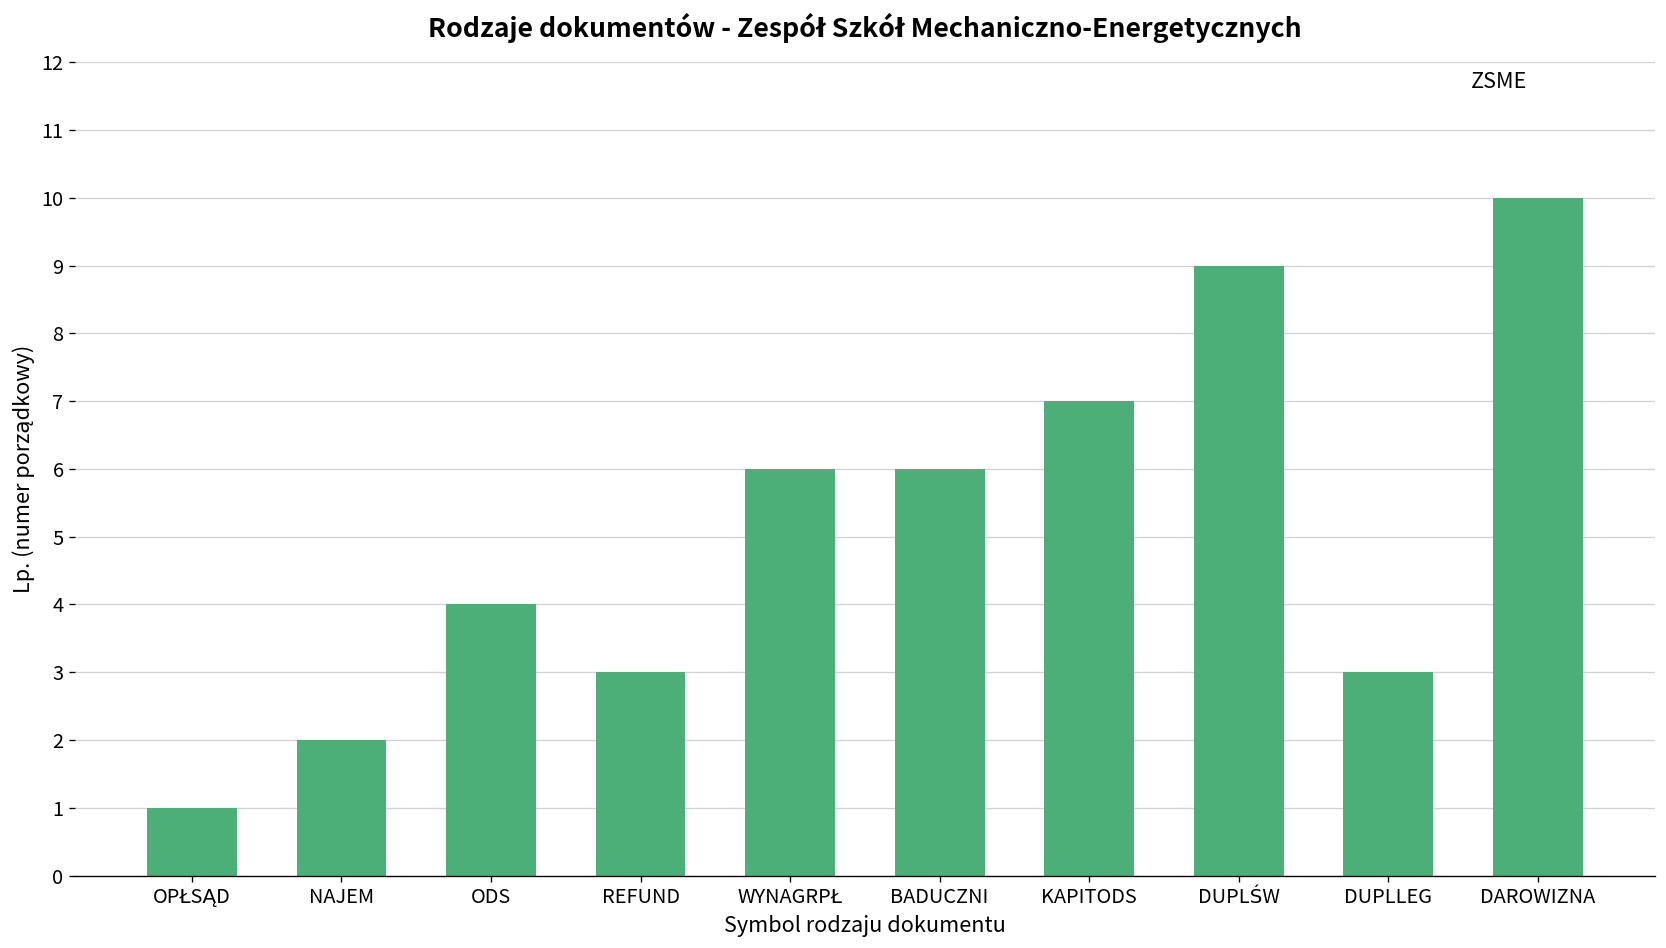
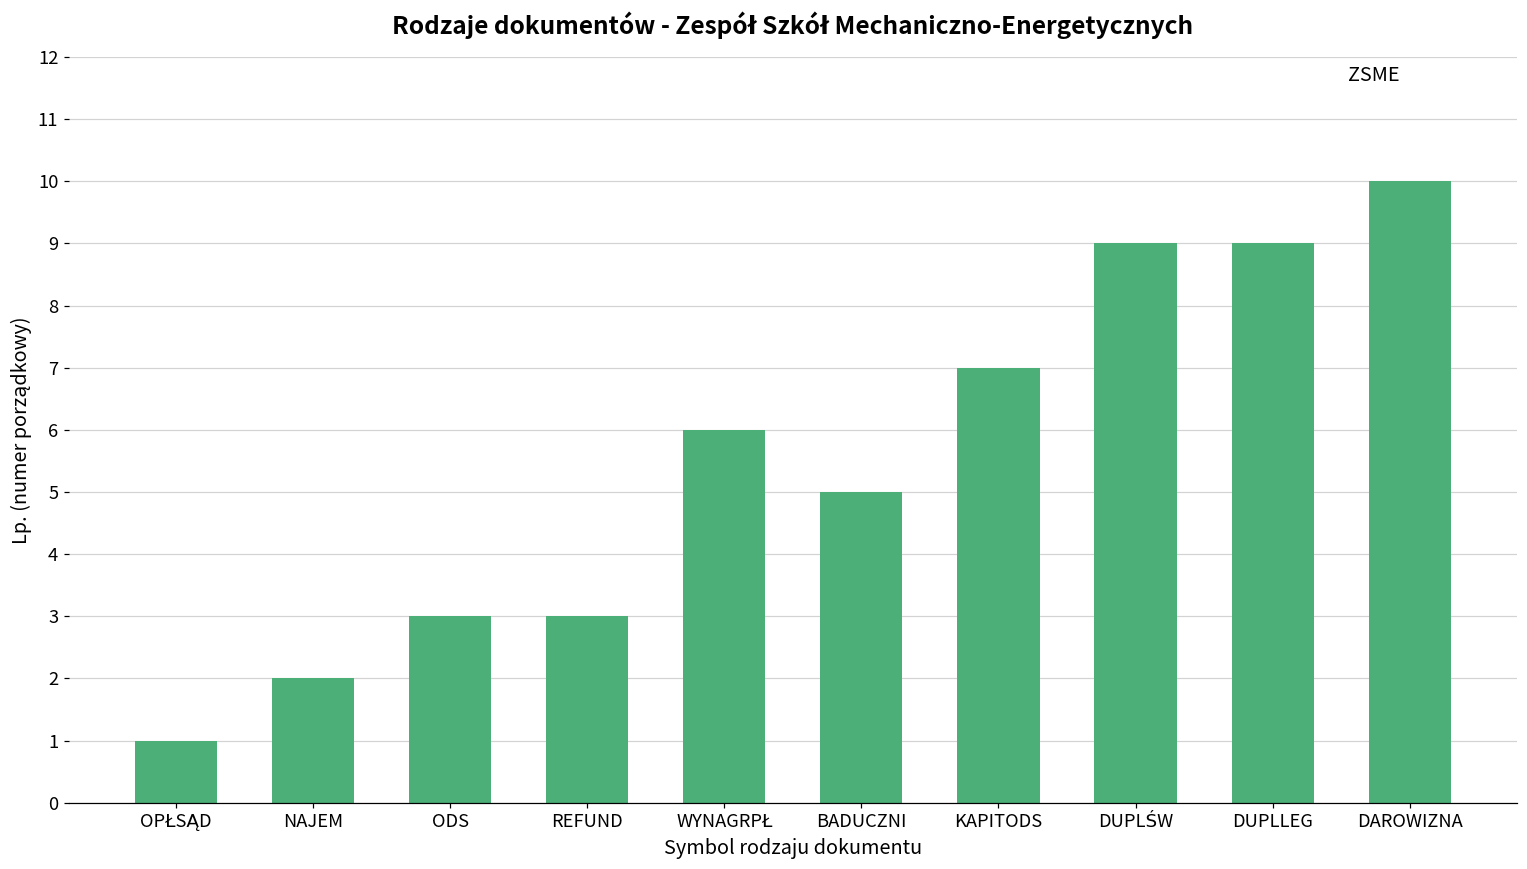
  {
    "OPŁSĄD": 1,
    "NAJEM": 2,
-   "ODS": 4,
+   "ODS": 3,
    "REFUND": 3,
    "WYNAGRPŁ": 6,
-   "BADUCZNI": 6,
+   "BADUCZNI": 5,
    "KAPITODS": 7,
    "DUPLŚW": 9,
-   "DUPLLEG": 3,
+   "DUPLLEG": 9,
    "DAROWIZNA": 10
  }
